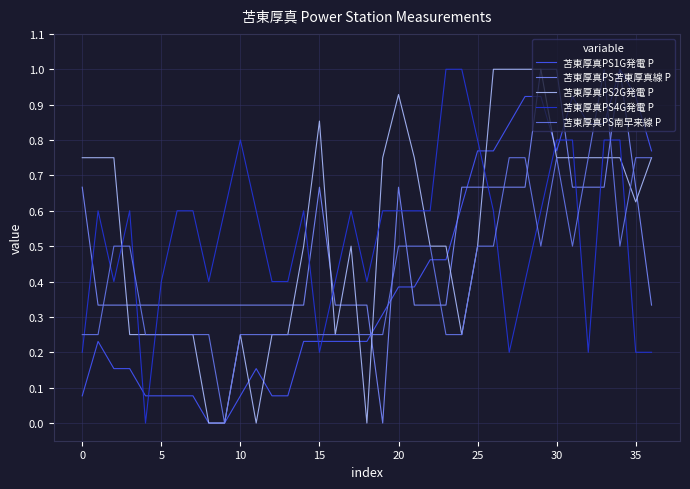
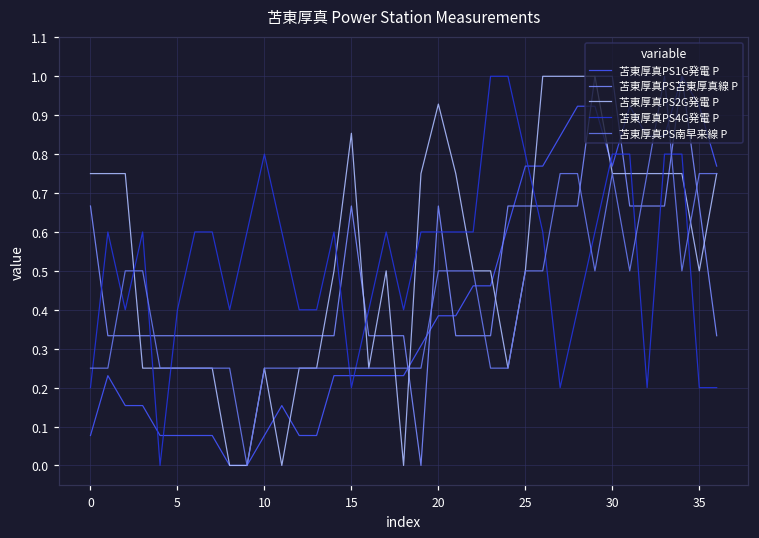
  {
    "苫東厚真PS2G発電 P": {
      "0": 0.75,
      "15": 0.85,
      "20": 0.93,
-     "35": 0.63
+     "35": 0.50
    }
  }
